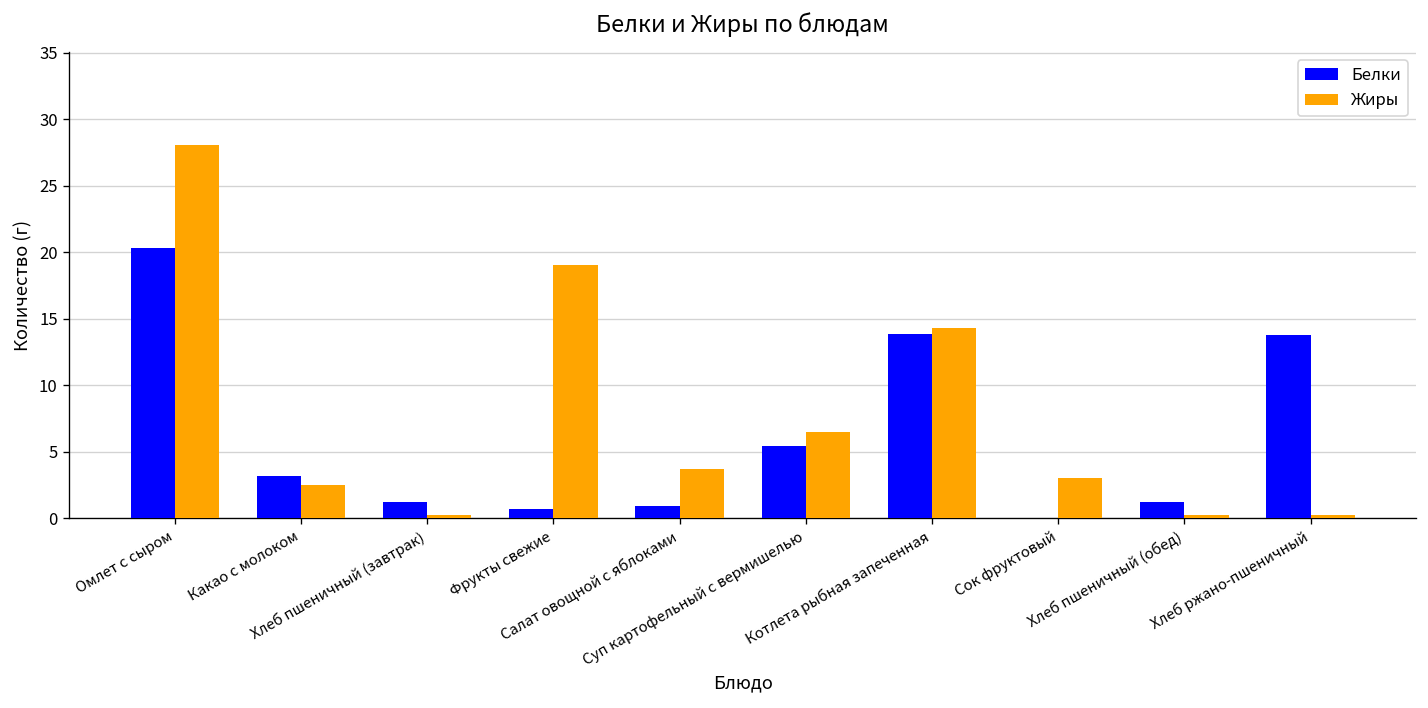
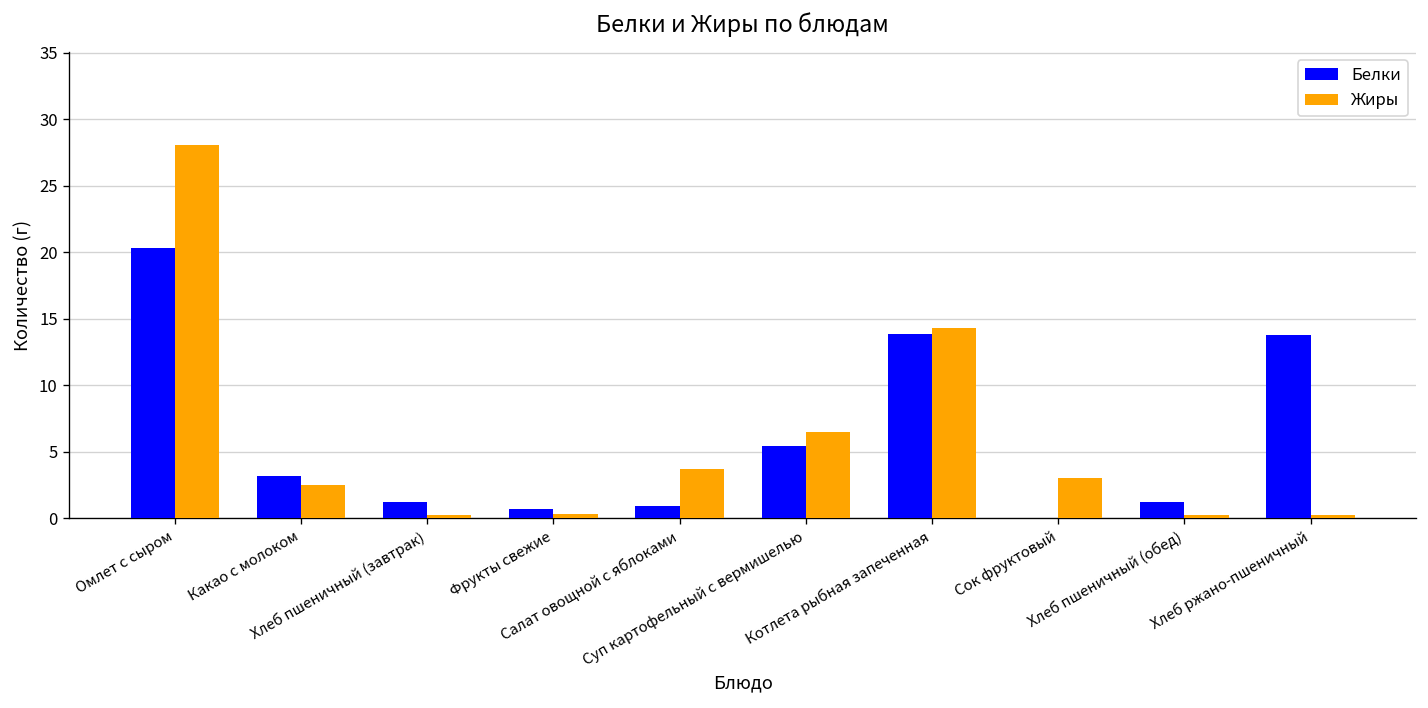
  {
    "Белки": {
      "Омлет с сыром": 20.3,
      "Какао с молоком": 3.2,
      "Хлеб пшеничный (завтрак)": 1.2,
      "Фрукты свежие": 0.7,
      "Салат овощной с яблоками": 0.9,
      "Суп картофельный с вермишелью": 5.4,
      "Котлета рыбная запеченная": 13.8,
      "Сок фруктовый": 0.0,
      "Хлеб пшеничный (обед)": 1.2,
      "Хлеб ржано-пшеничный": 13.8
    },
    "Жиры": {
      "Омлет с сыром": 28.0,
      "Какао с молоком": 2.5,
-     "Фрукты свежие": 19.0,
+     "Фрукты свежие": 0.3,
      "Салат овощной с яблоками": 3.7,
      "Суп картофельный с вермишелью": 6.5,
      "Котлета рыбная запеченная": 14.3,
      "Сок фруктовый": 3.0
    }
  }
